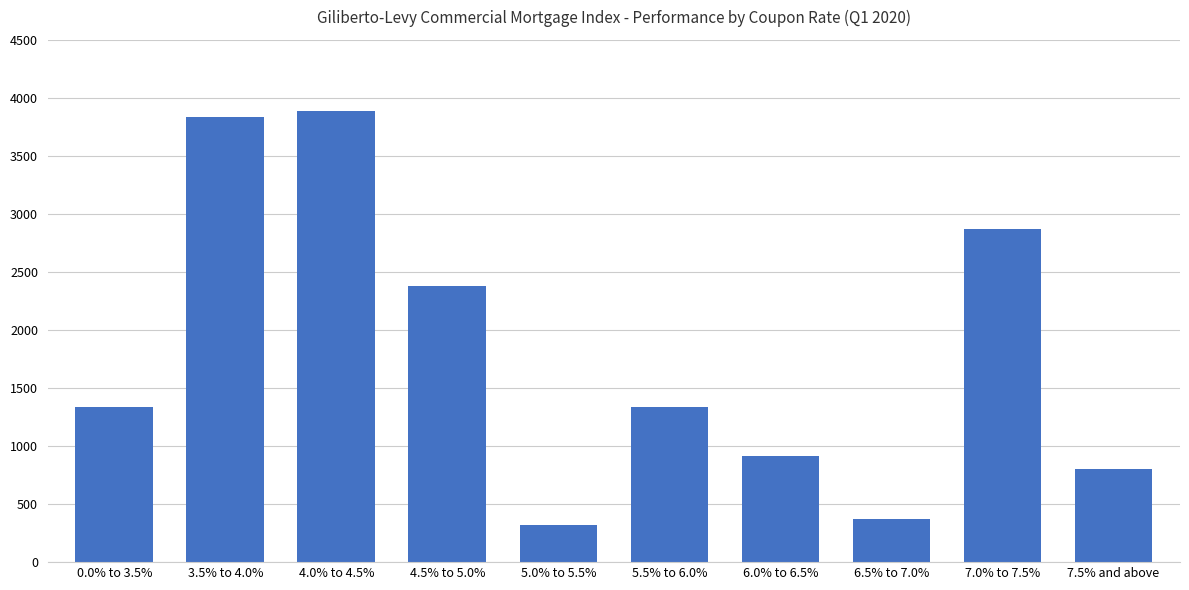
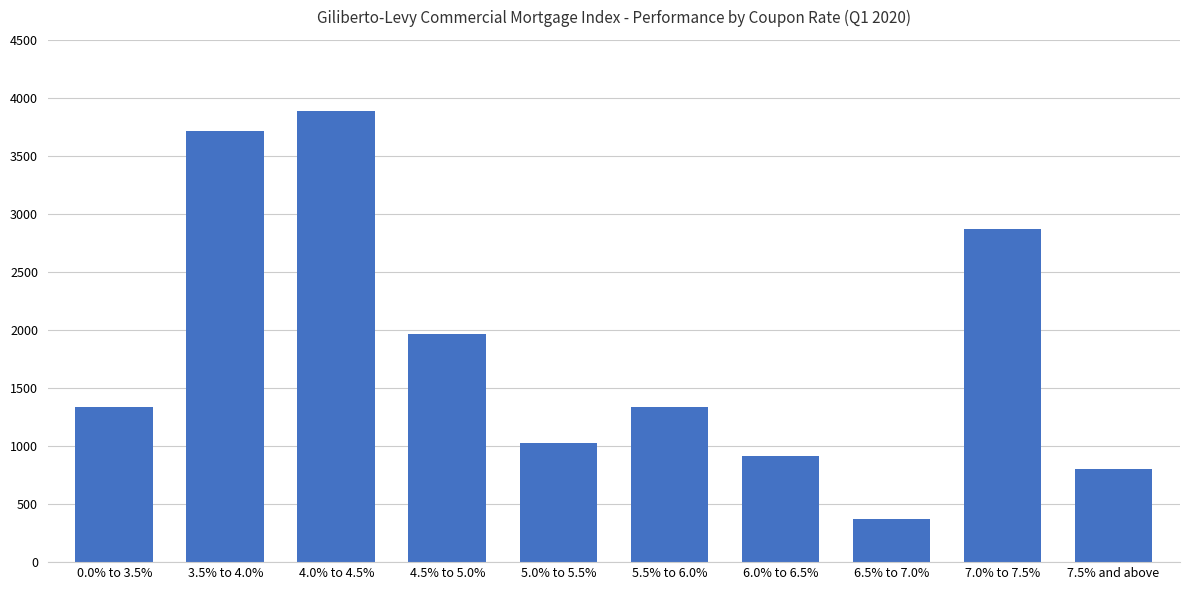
  {
    "0.0% to 3.5%": 1340,
-   "3.5% to 4.0%": 3830,
+   "3.5% to 4.0%": 3710,
    "4.0% to 4.5%": 3890,
-   "4.5% to 5.0%": 2380,
-   "5.0% to 5.5%": 320,
+   "4.5% to 5.0%": 1970,
+   "5.0% to 5.5%": 1030,
    "5.5% to 6.0%": 1330,
    "6.0% to 6.5%": 920,
    "6.5% to 7.0%": 370,
    "7.0% to 7.5%": 2870,
    "7.5% and above": 800
  }
